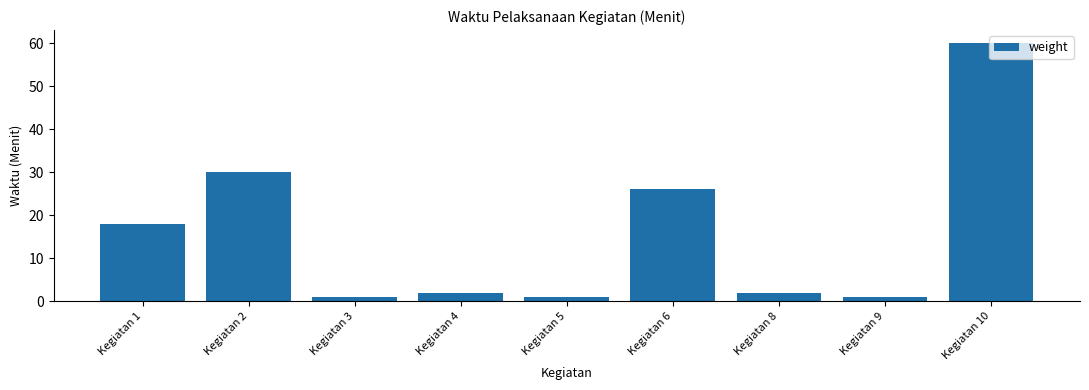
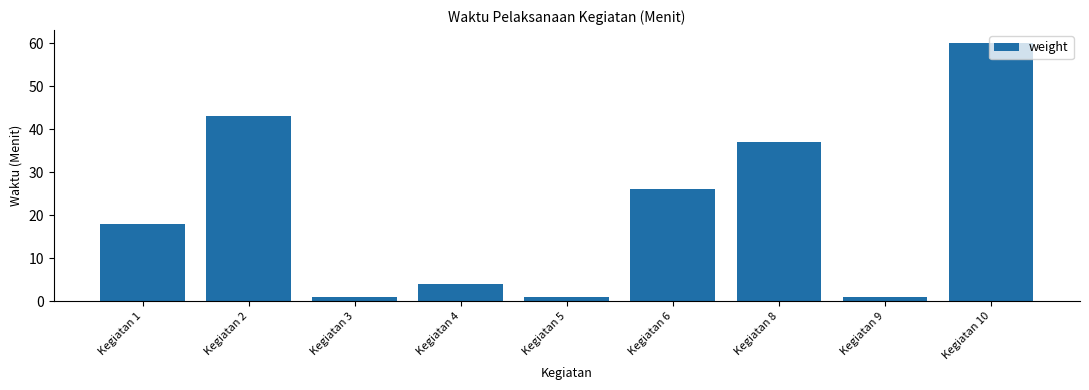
  {
    "Kegiatan 1": 18,
-   "Kegiatan 2": 30,
+   "Kegiatan 2": 43,
    "Kegiatan 3": 1,
-   "Kegiatan 4": 2,
+   "Kegiatan 4": 4,
    "Kegiatan 5": 1,
    "Kegiatan 6": 26,
-   "Kegiatan 8": 2,
+   "Kegiatan 8": 37,
    "Kegiatan 9": 1
  }
